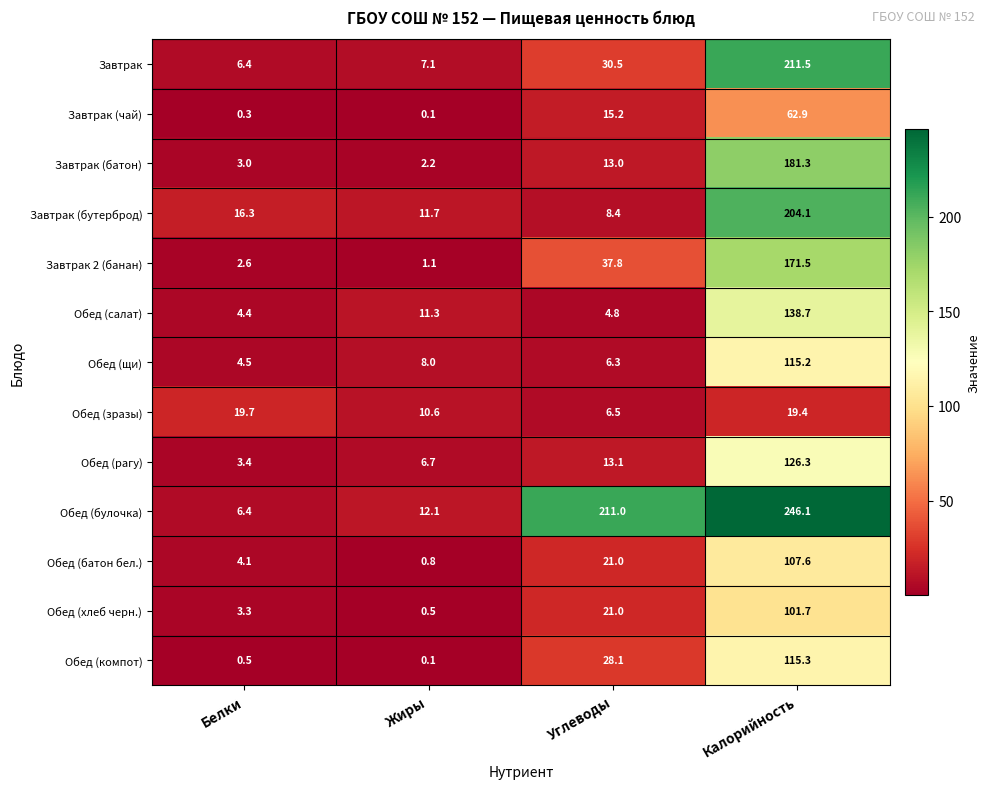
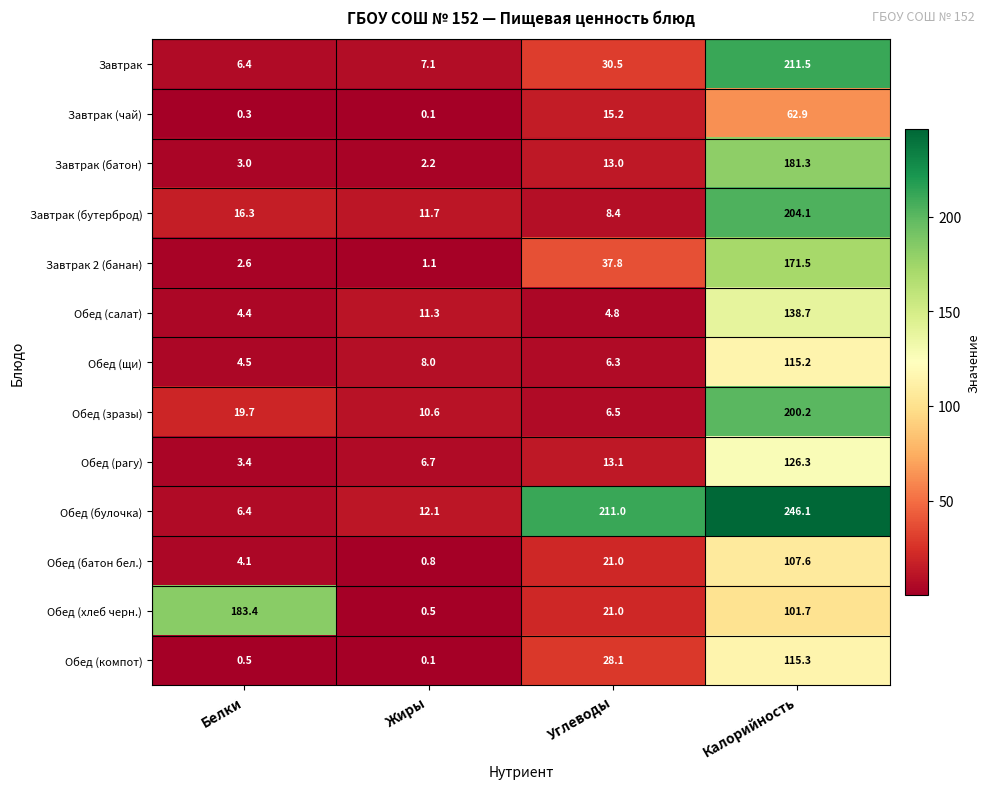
  {
    "Завтрак": {
      "Белки": 6.4,
      "Жиры": 7.1,
      "Углеводы": 30.5,
      "Калорийность": 211.5
    },
    "Завтрак (чай)": {
      "Белки": 0.3,
      "Жиры": 0.1,
      "Углеводы": 15.2,
      "Калорийность": 62.9
    },
    "Завтрак (батон)": {
      "Белки": 3.0,
      "Жиры": 2.2,
      "Углеводы": 13.0,
      "Калорийность": 181.3
    },
    "Завтрак (бутерброд)": {
      "Белки": 16.3,
      "Жиры": 11.7,
      "Углеводы": 8.4,
      "Калорийность": 204.1
    },
    "Завтрак 2 (банан)": {
      "Белки": 2.6,
      "Жиры": 1.1,
      "Углеводы": 37.8,
      "Калорийность": 171.5
    },
    "Обед (салат)": {
      "Белки": 4.4,
      "Жиры": 11.3,
      "Углеводы": 4.8,
      "Калорийность": 138.7
    },
    "Обед (щи)": {
      "Белки": 4.5,
      "Жиры": 8.0,
      "Углеводы": 6.3,
      "Калорийность": 115.2
    },
    "Обед (зразы)": {
      "Белки": 19.7,
      "Жиры": 10.6,
      "Углеводы": 6.5,
-     "Калорийность": 19.4
+     "Калорийность": 200.2
    },
    "Обед (рагу)": {
      "Белки": 3.4,
      "Жиры": 6.7,
      "Углеводы": 13.1,
      "Калорийность": 126.3
    },
    "Обед (булочка)": {
      "Белки": 6.4,
      "Жиры": 12.1,
      "Углеводы": 211.0,
      "Калорийность": 246.1
    },
    "Обед (батон бел.)": {
      "Белки": 4.1,
      "Жиры": 0.8,
      "Углеводы": 21.0,
      "Калорийность": 107.6
    },
    "Обед (хлеб черн.)": {
-     "Белки": 3.3,
+     "Белки": 183.4,
      "Жиры": 0.5,
      "Углеводы": 21.0,
      "Калорийность": 101.7
    },
    "Обед (компот)": {
      "Белки": 0.5,
      "Жиры": 0.1,
      "Углеводы": 28.1,
      "Калорийность": 115.3
    }
  }
